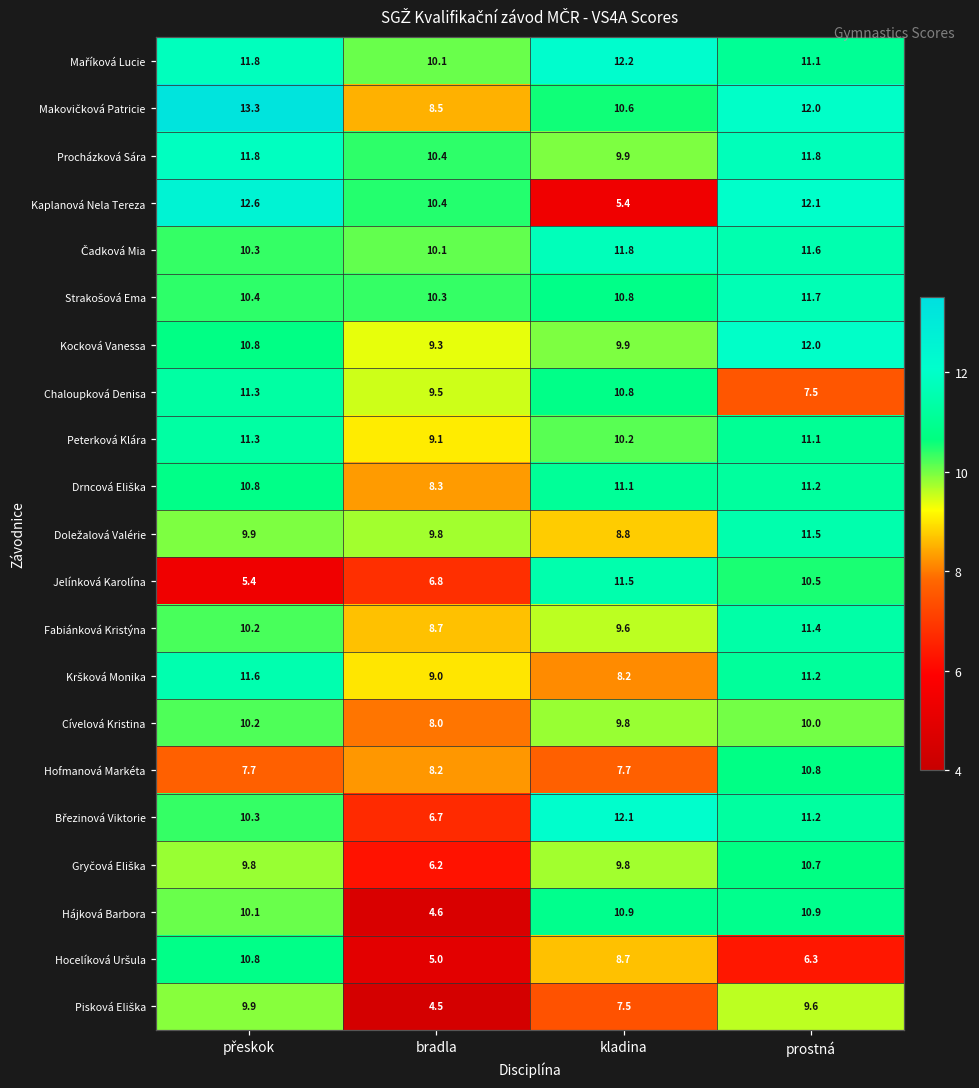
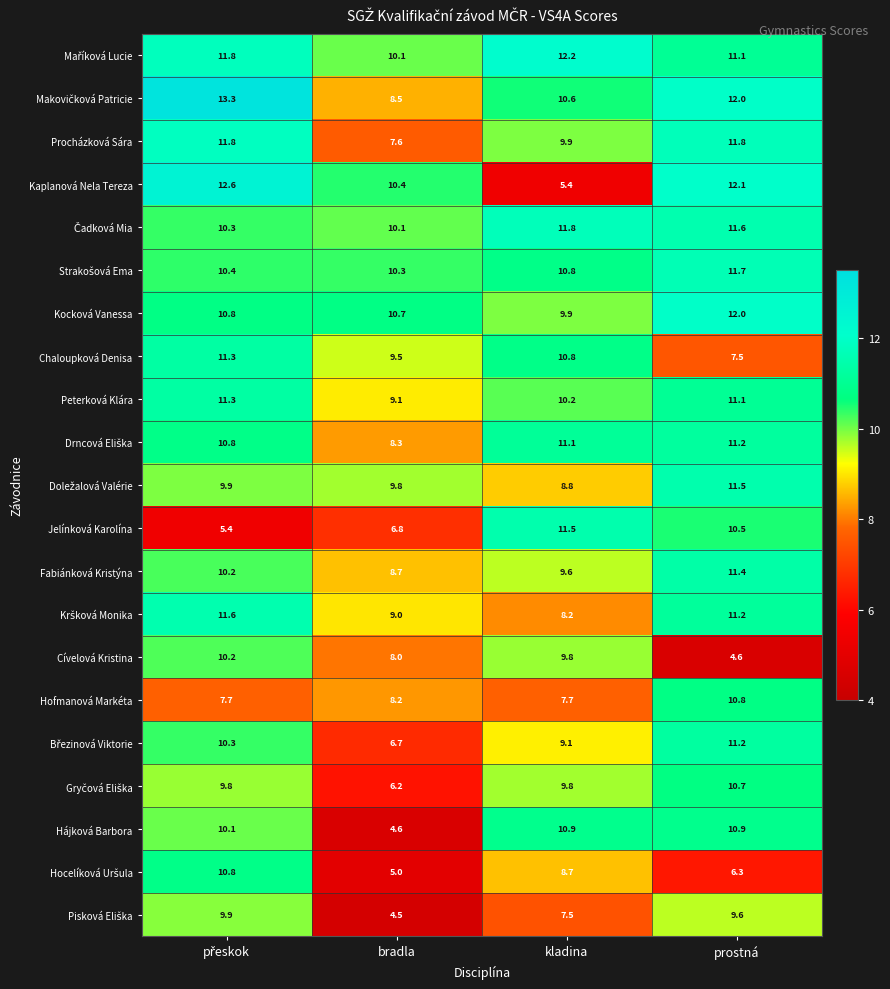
  {
    "Maříková Lucie": {
      "přeskok": 11.8,
      "bradla": 10.1,
      "kladina": 12.2,
      "prostná": 11.1
    },
    "Makovičková Patricie": {
      "přeskok": 13.3,
      "bradla": 8.5,
      "kladina": 10.6,
      "prostná": 12.0
    },
    "Procházková Sára": {
      "přeskok": 11.8,
-     "bradla": 10.4,
+     "bradla": 7.6,
      "kladina": 9.9,
      "prostná": 11.8
    },
    "Kaplanová Nela Tereza": {
      "přeskok": 12.6,
      "bradla": 10.4,
      "kladina": 5.4,
      "prostná": 12.1
    },
    "Čadková Mia": {
      "přeskok": 10.3,
      "bradla": 10.1,
      "kladina": 11.8,
      "prostná": 11.6
    },
    "Strakošová Ema": {
      "přeskok": 10.4,
      "bradla": 10.3,
      "kladina": 10.8,
      "prostná": 11.7
    },
    "Kocková Vanessa": {
      "přeskok": 10.8,
-     "bradla": 9.3,
+     "bradla": 10.7,
      "kladina": 9.9,
      "prostná": 12.0
    },
    "Chaloupková Denisa": {
      "přeskok": 11.3,
      "bradla": 9.5,
      "kladina": 10.8,
      "prostná": 7.5
    },
    "Peterková Klára": {
      "přeskok": 11.3,
      "bradla": 9.1,
      "kladina": 10.2,
      "prostná": 11.1
    },
    "Drncová Eliška": {
      "přeskok": 10.8,
      "bradla": 8.3,
      "kladina": 11.1,
      "prostná": 11.2
    },
    "Doležalová Valérie": {
      "přeskok": 9.9,
      "bradla": 9.8,
      "kladina": 8.8,
      "prostná": 11.5
    },
    "Jelínková Karolína": {
      "přeskok": 5.4,
      "bradla": 6.8,
      "kladina": 11.5,
      "prostná": 10.5
    },
    "Fabiánková Kristýna": {
      "přeskok": 10.2,
      "bradla": 8.7,
      "kladina": 9.6,
      "prostná": 11.4
    },
    "Kršková Monika": {
      "přeskok": 11.6,
      "bradla": 9.0,
      "kladina": 8.2,
      "prostná": 11.2
    },
    "Cívelová Kristina": {
      "přeskok": 10.2,
      "bradla": 8.0,
      "kladina": 9.8,
-     "prostná": 10.0
+     "prostná": 4.6
    },
    "Hofmanová Markéta": {
      "přeskok": 7.7,
      "bradla": 8.2,
      "kladina": 7.7,
      "prostná": 10.8
    },
    "Březinová Viktorie": {
      "přeskok": 10.3,
      "bradla": 6.7,
-     "kladina": 12.1,
+     "kladina": 9.1,
      "prostná": 11.2
    },
    "Gryčová Eliška": {
      "přeskok": 9.8,
      "bradla": 6.2,
      "kladina": 9.8,
      "prostná": 10.7
    },
    "Hájková Barbora": {
      "přeskok": 10.1,
      "bradla": 4.6,
      "kladina": 10.9,
      "prostná": 10.9
    },
    "Hocelíková Uršula": {
      "přeskok": 10.8,
      "bradla": 5.0,
      "kladina": 8.7,
      "prostná": 6.3
    },
    "Pisková Eliška": {
      "přeskok": 9.9,
      "bradla": 4.5,
      "kladina": 7.5,
      "prostná": 9.6
    }
  }
